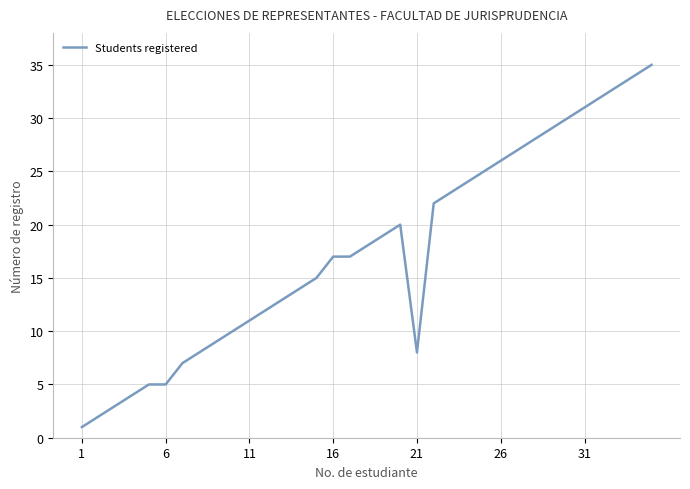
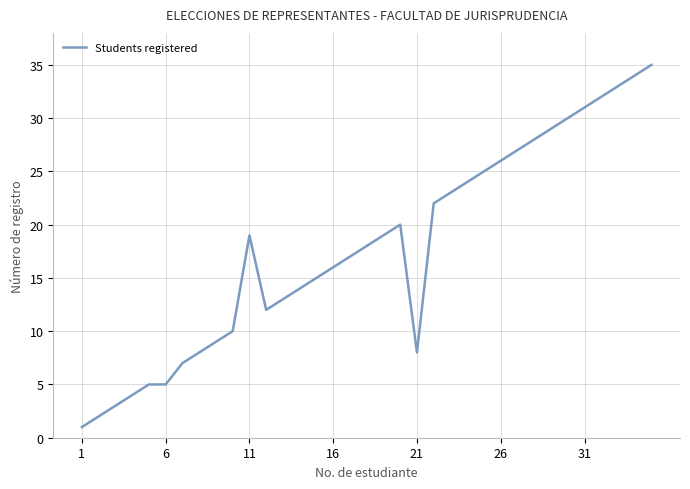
  {
    "1": 1,
    "6": 5,
-   "11": 11,
-   "16": 17,
+   "11": 19,
+   "16": 16,
    "21": 8,
    "26": 26,
    "31": 31
  }
